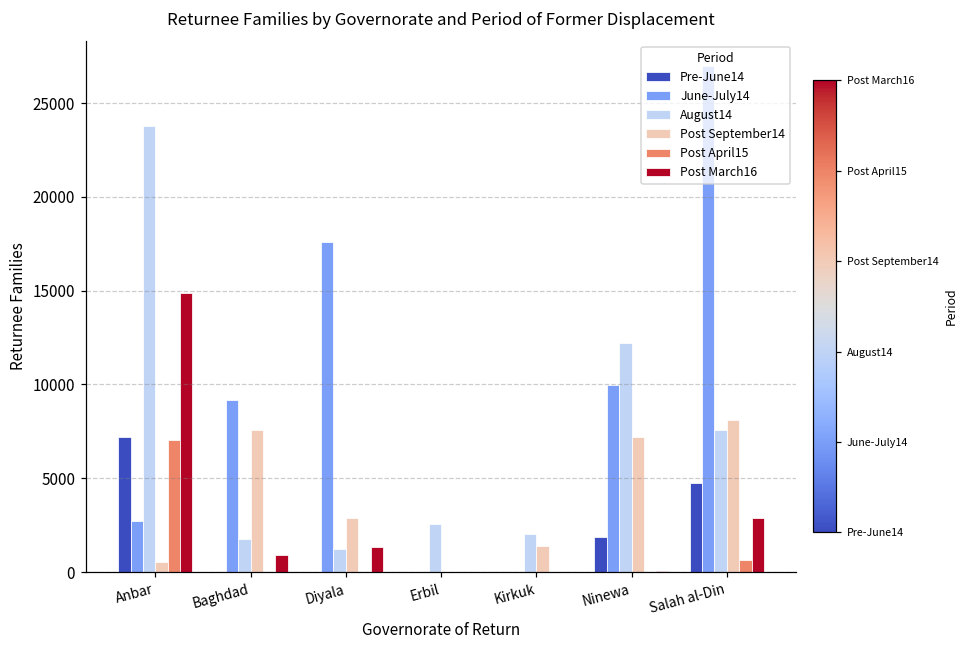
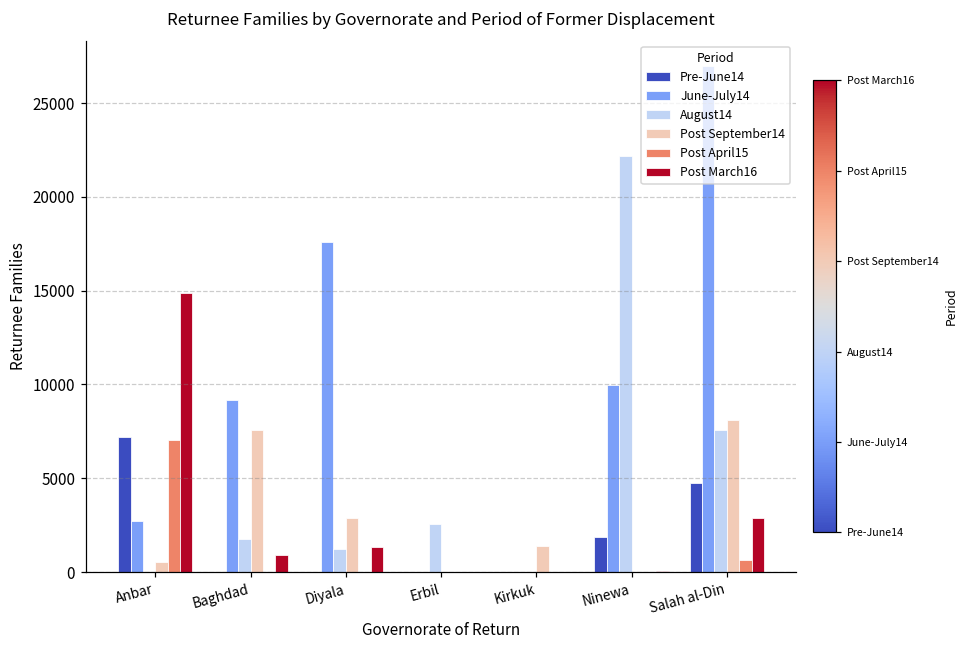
  {
    "Pre-June14": {
      "Anbar": 7200,
      "Baghdad": 0,
      "Diyala": 0,
      "Erbil": 0,
      "Kirkuk": 0,
      "Ninewa": 1900,
      "Salah al-Din": 4800
    },
    "June-July14": {
      "Anbar": 2700,
      "Baghdad": 9200,
      "Diyala": 17600,
      "Erbil": 0,
      "Kirkuk": 0,
      "Ninewa": 10000
    },
    "August14": {
-     "Anbar": 23800,
+     "Anbar": 0,
      "Baghdad": 1800,
      "Diyala": 1200,
      "Erbil": 2600,
-     "Kirkuk": 2000,
-     "Ninewa": 12200,
+     "Kirkuk": 0,
+     "Ninewa": 22200,
      "Salah al-Din": 7600
    },
    "Post September14": {
      "Anbar": 500,
      "Baghdad": 7600,
      "Diyala": 2900,
      "Erbil": 0,
      "Kirkuk": 1400,
-     "Ninewa": 7200,
+     "Ninewa": 0,
      "Salah al-Din": 8100
    },
    "Post April15": {
      "Anbar": 7000,
      "Baghdad": 0,
      "Diyala": 0,
      "Erbil": 0,
      "Kirkuk": 0,
      "Ninewa": 0,
      "Salah al-Din": 600
    },
    "Post March16": {
      "Anbar": 14900,
      "Baghdad": 900,
      "Diyala": 1400,
      "Erbil": 0,
      "Kirkuk": 0,
      "Salah al-Din": 2900
    }
  }
